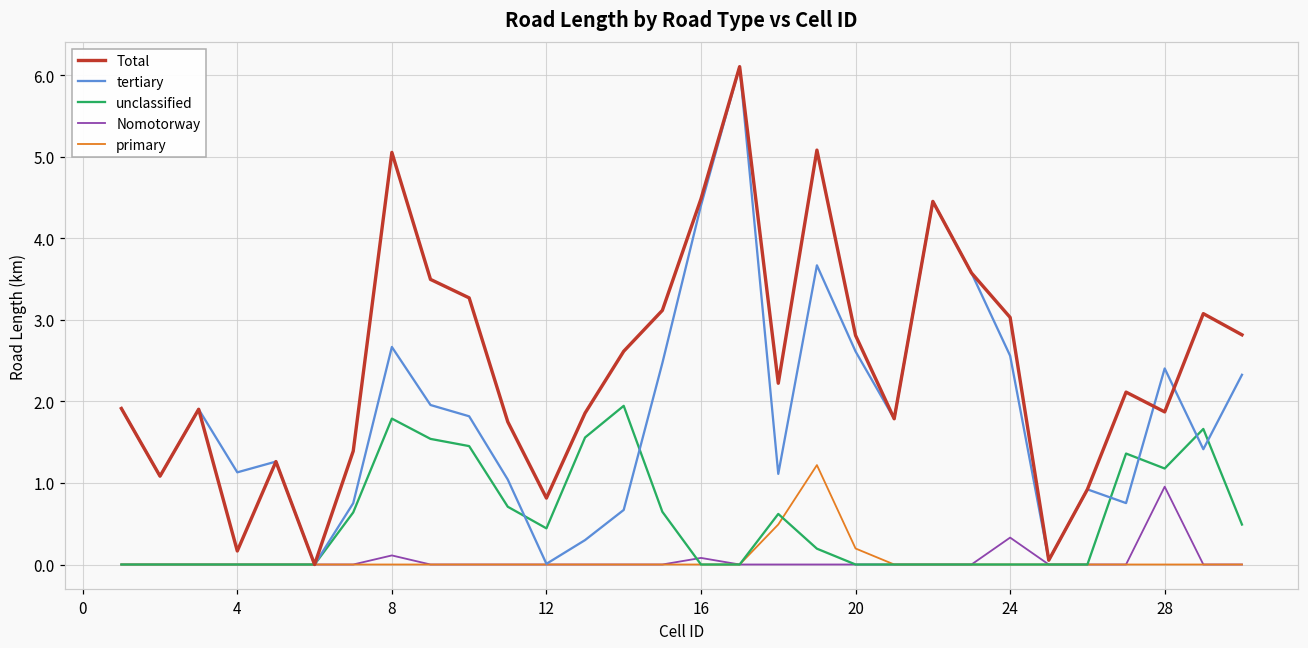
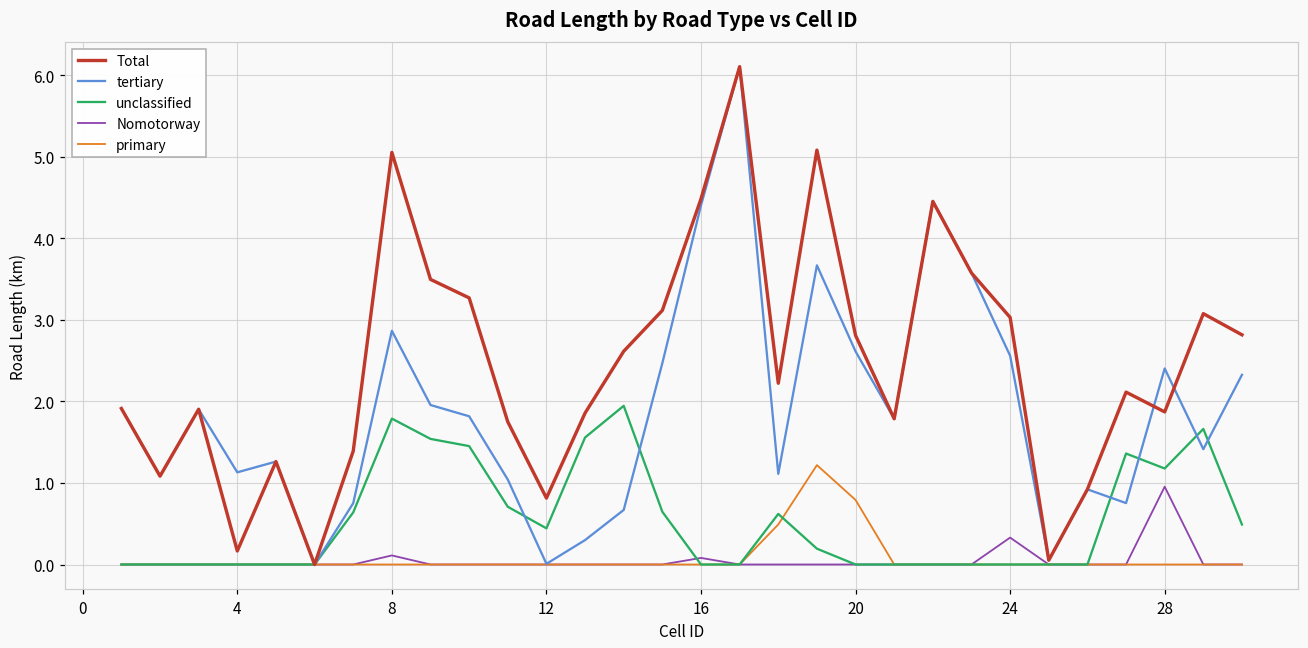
  {
    "Total": {
      "4": 0.2,
      "8": 5.1,
      "12": 0.8,
      "16": 4.5,
      "20": 2.8,
      "24": 3.0,
      "28": 1.9
    },
    "tertiary": {
      "4": 1.1,
-     "8": 2.7,
+     "8": 2.9,
      "16": 4.4,
      "20": 2.6,
      "24": 2.6,
      "28": 2.4
    },
    "unclassified": {
      "8": 1.8,
      "12": 0.4,
      "28": 1.2
    },
    "Nomotorway": {
      "8": 0.1,
      "16": 0.1,
      "24": 0.3,
      "28": 1.0
    },
    "primary": {
      "8": 0.0,
-     "20": 0.2,
+     "20": 0.8,
      "28": 0.0
    }
  }
